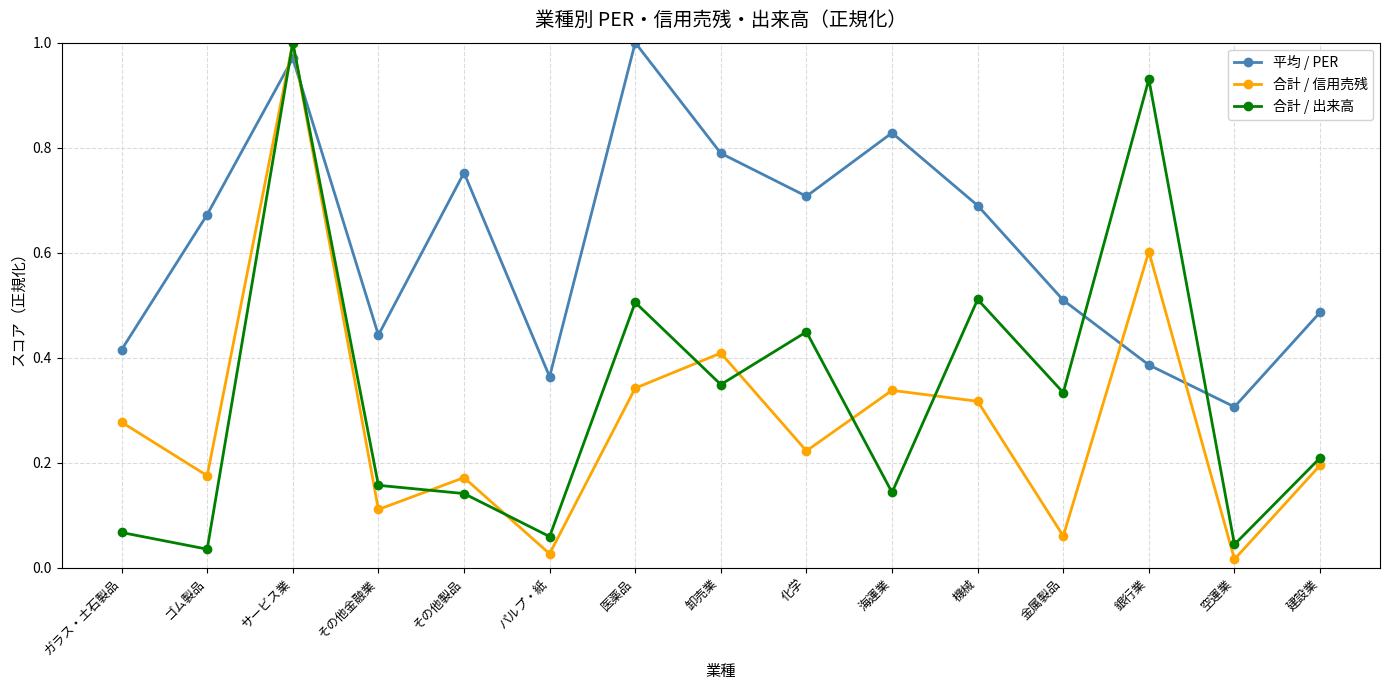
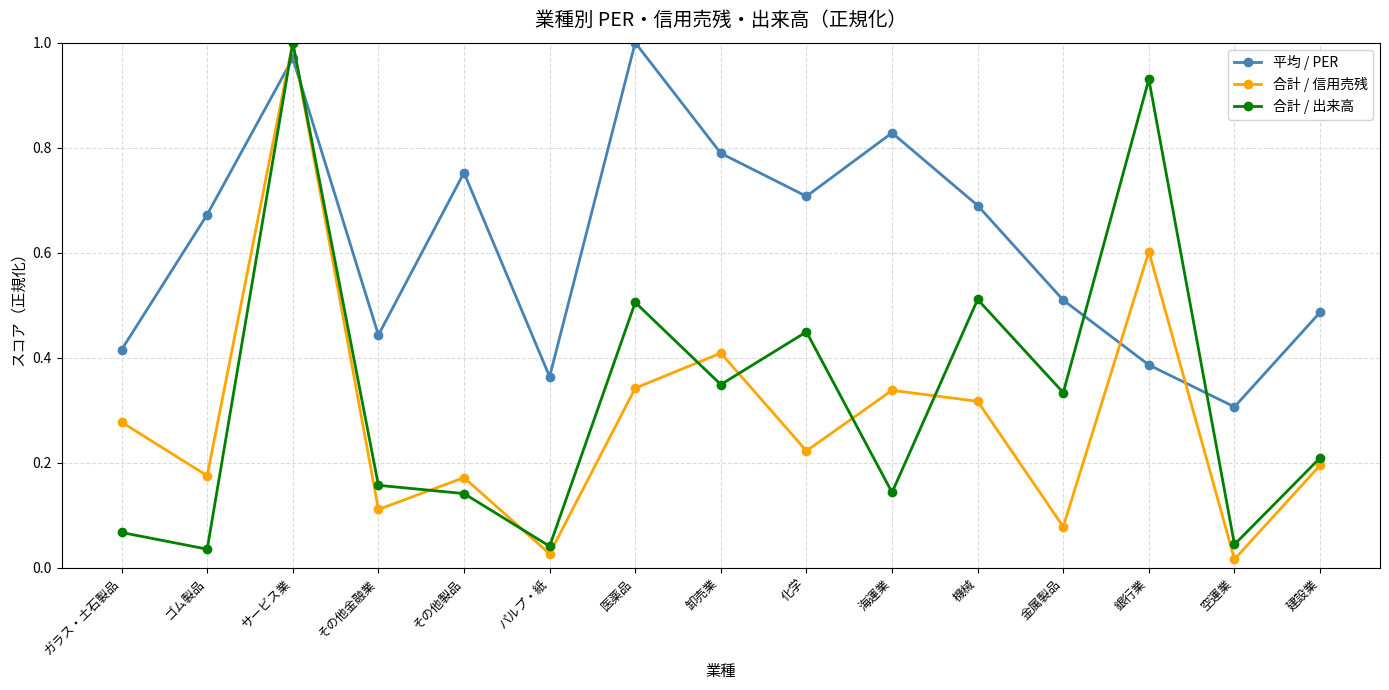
  {
    "平均 / PER": {
      "ガラス・土石製品": 0.42,
      "ゴム製品": 0.67,
      "サービス業": 0.97,
      "その他金融業": 0.44,
      "その他製品": 0.75,
      "パルプ・紙": 0.36,
      "医薬品": 1.00,
      "卸売業": 0.79,
      "化学": 0.71,
      "海運業": 0.83,
      "機械": 0.69,
      "金属製品": 0.51,
      "銀行業": 0.39,
      "空運業": 0.31,
      "建設業": 0.49
    },
    "合計 / 信用売残": {
      "ガラス・土石製品": 0.28,
      "ゴム製品": 0.18,
      "その他金融業": 0.11,
      "その他製品": 0.17,
      "パルプ・紙": 0.03,
      "医薬品": 0.34,
      "卸売業": 0.41,
      "化学": 0.22,
      "海運業": 0.34,
      "機械": 0.32,
-     "金属製品": 0.06,
+     "金属製品": 0.08,
      "銀行業": 0.60,
      "空運業": 0.02,
      "建設業": 0.20
    },
    "合計 / 出来高": {
      "ガラス・土石製品": 0.07,
      "ゴム製品": 0.04,
      "その他金融業": 0.16,
      "その他製品": 0.14,
-     "パルプ・紙": 0.06,
+     "パルプ・紙": 0.04,
      "医薬品": 0.51,
      "卸売業": 0.35,
      "化学": 0.45,
      "海運業": 0.14,
      "機械": 0.51,
      "金属製品": 0.33,
      "銀行業": 0.93,
      "空運業": 0.04,
      "建設業": 0.21
    }
  }
